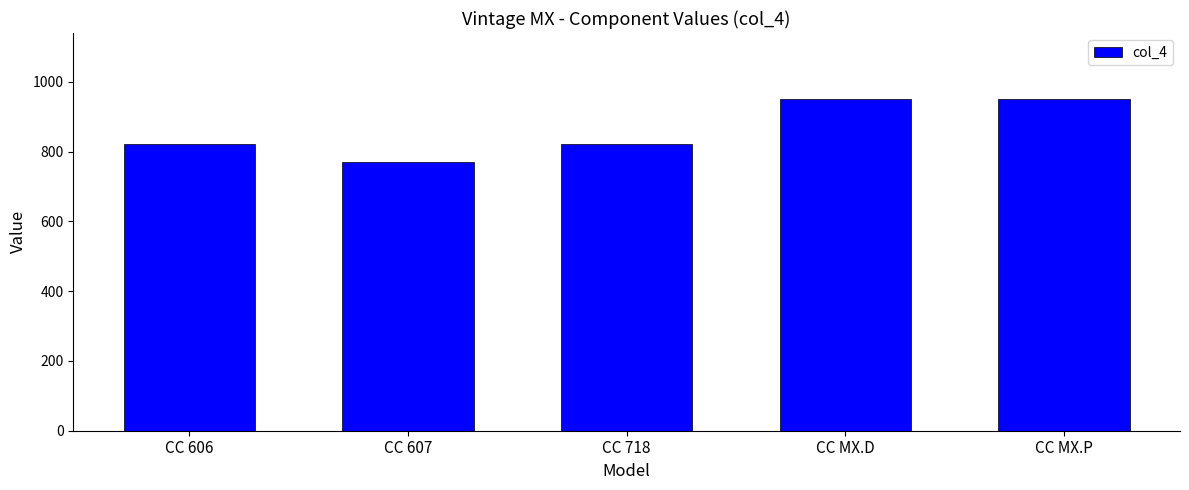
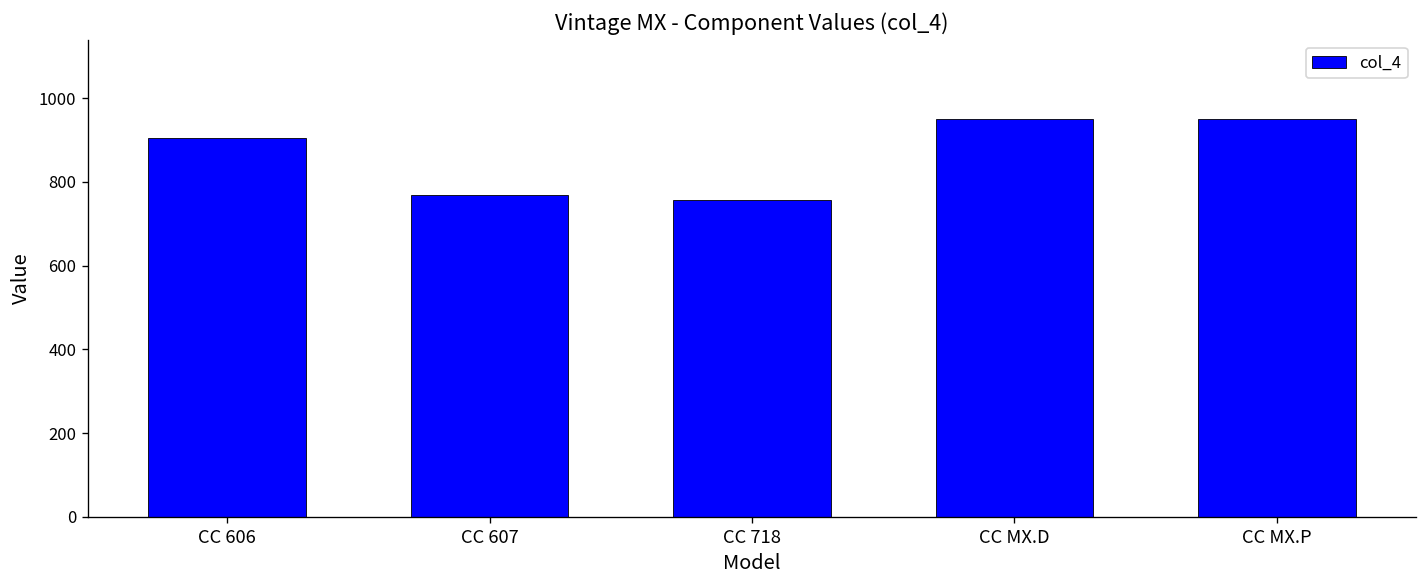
  {
-   "CC 606": 820,
+   "CC 606": 910,
    "CC 607": 770,
-   "CC 718": 820,
+   "CC 718": 760,
    "CC MX.D": 950,
    "CC MX.P": 950
  }
